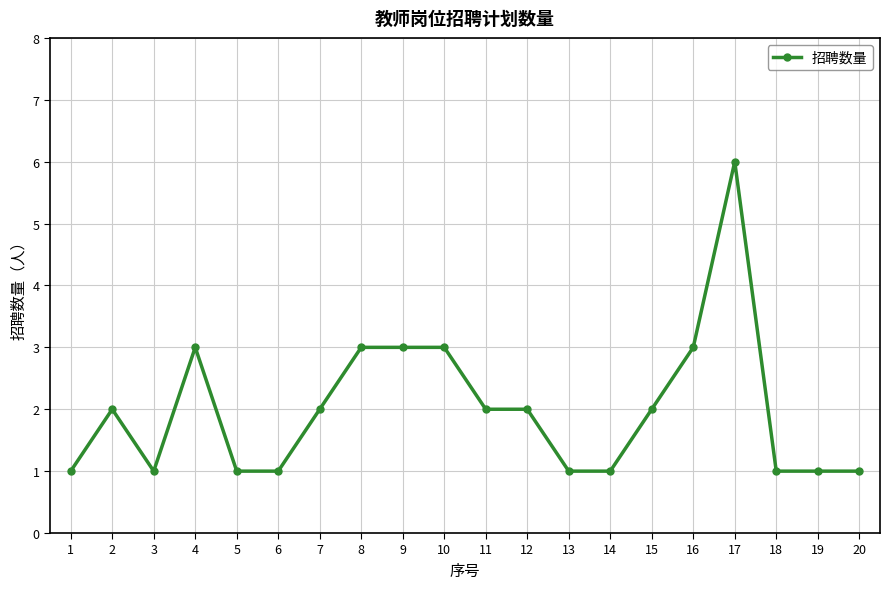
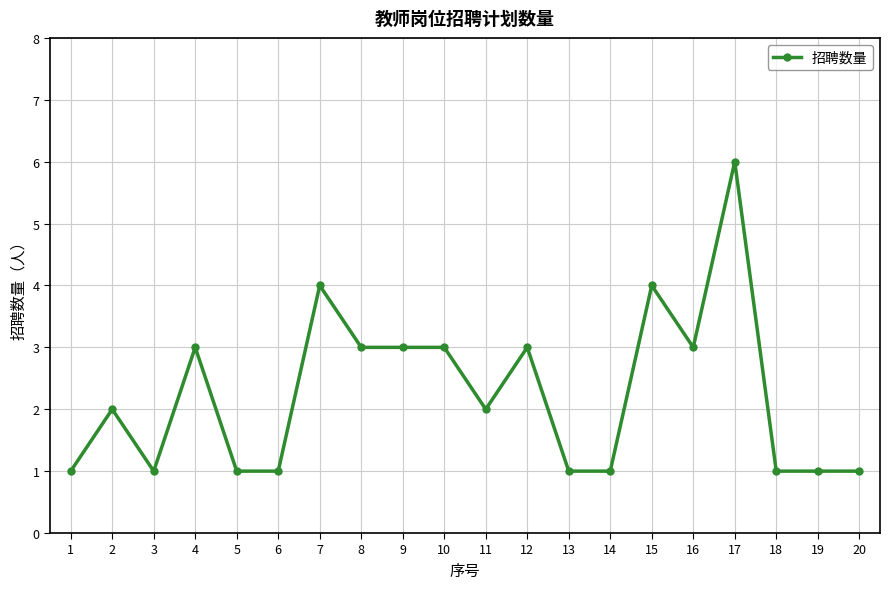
  {
    "1": 1,
    "2": 2,
    "3": 1,
    "4": 3,
    "5": 1,
    "6": 1,
-   "7": 2,
+   "7": 4,
    "8": 3,
    "9": 3,
    "10": 3,
    "11": 2,
-   "12": 2,
+   "12": 3,
    "13": 1,
    "14": 1,
-   "15": 2,
+   "15": 4,
    "16": 3,
    "17": 6,
    "18": 1,
    "19": 1,
    "20": 1
  }
